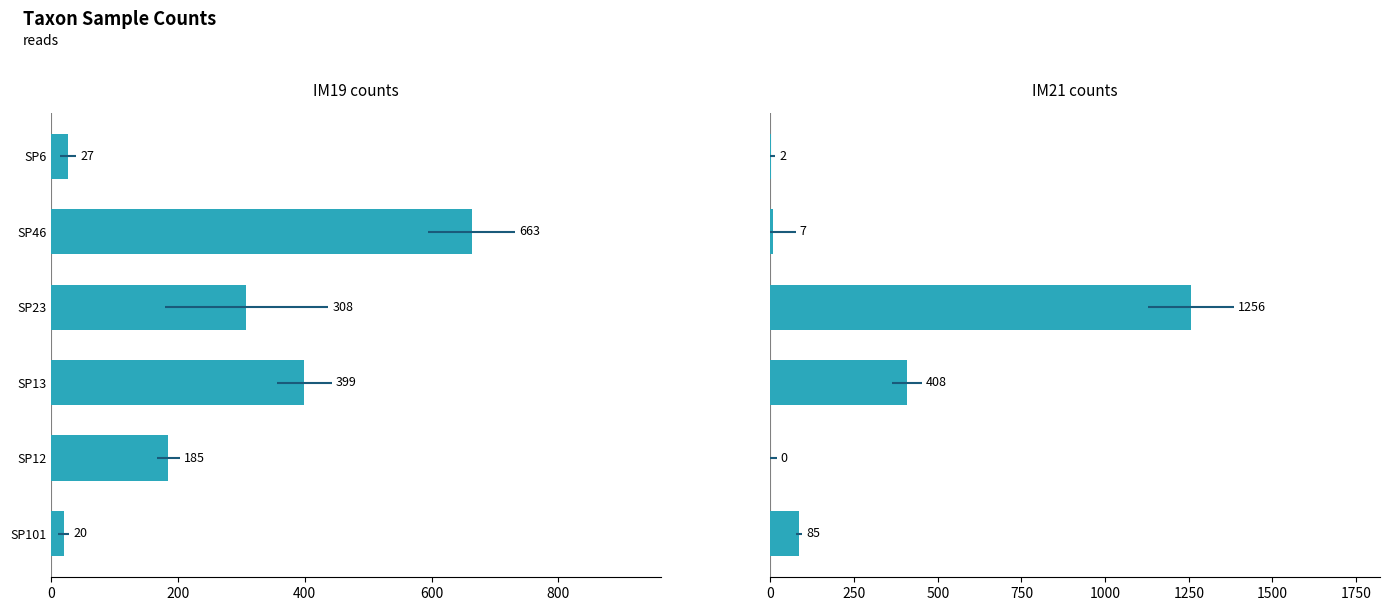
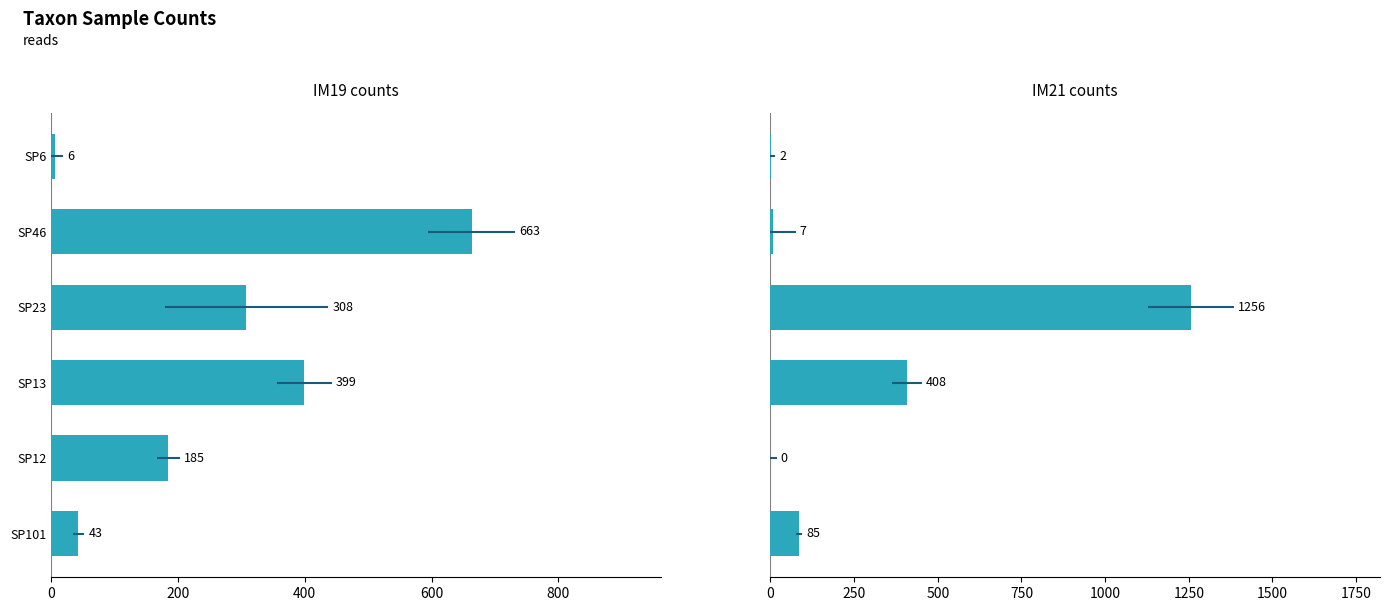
  {
    "IM19 counts": {
-     "SP6": 27,
+     "SP6": 6,
      "SP12": 185,
-     "SP101": 20
+     "SP101": 43
    }
  }
